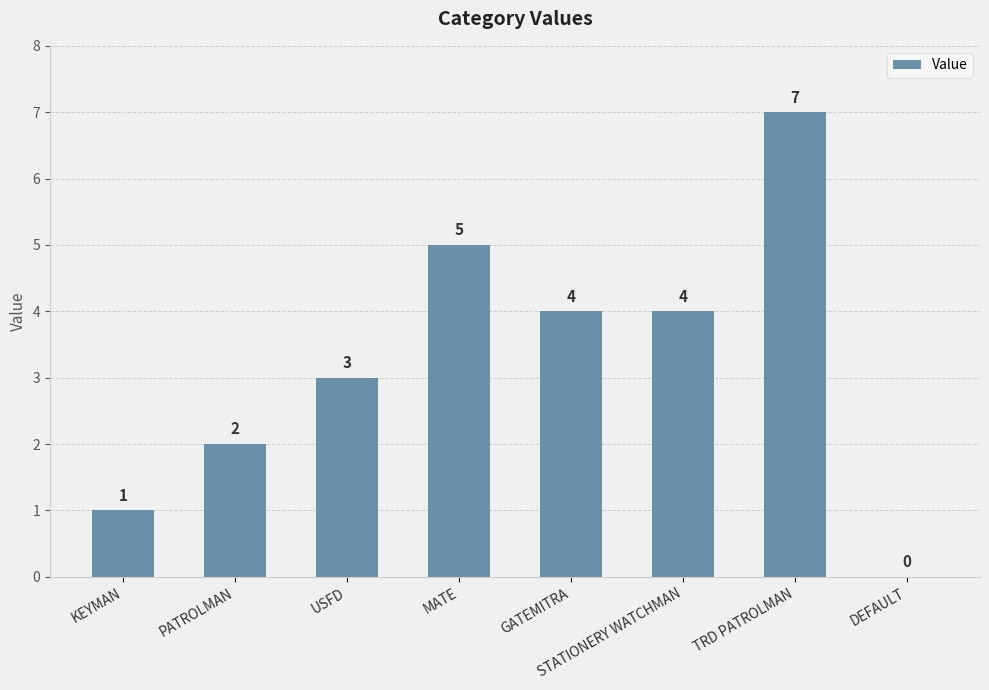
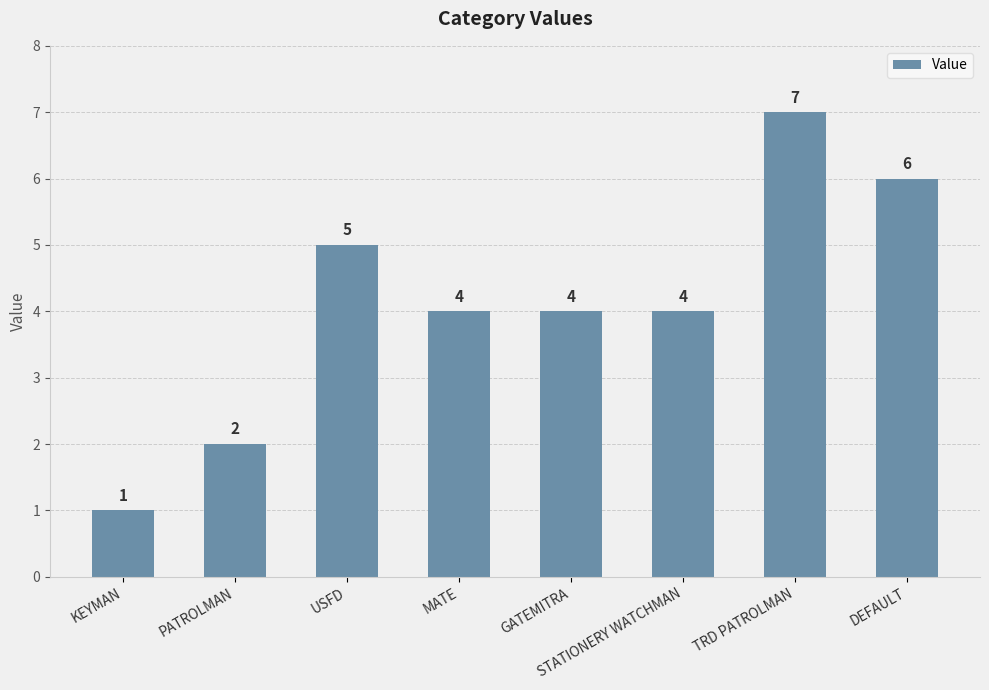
  {
    "KEYMAN": 1,
    "PATROLMAN": 2,
-   "USFD": 3,
-   "MATE": 5,
+   "USFD": 5,
+   "MATE": 4,
    "GATEMITRA": 4,
    "STATIONERY WATCHMAN": 4,
    "TRD PATROLMAN": 7,
-   "DEFAULT": 0
+   "DEFAULT": 6
  }
